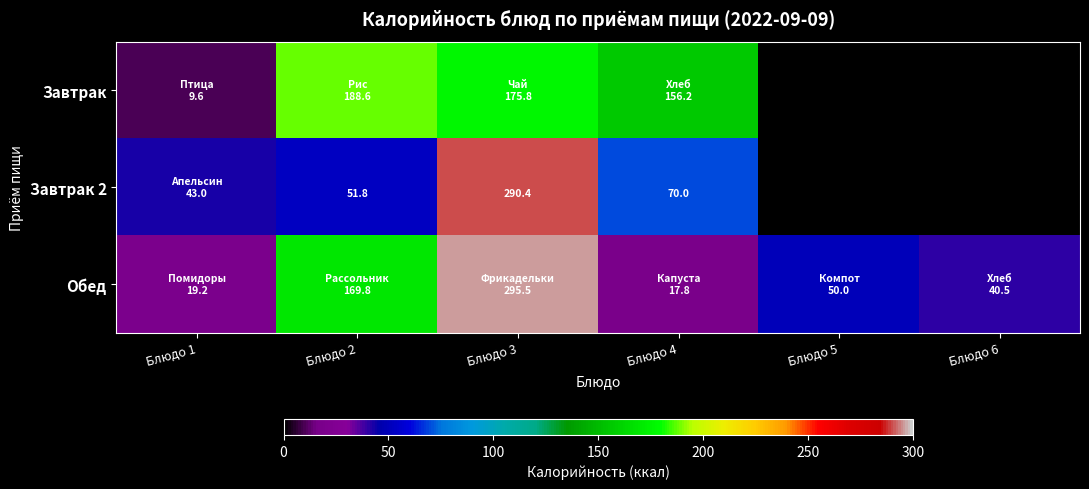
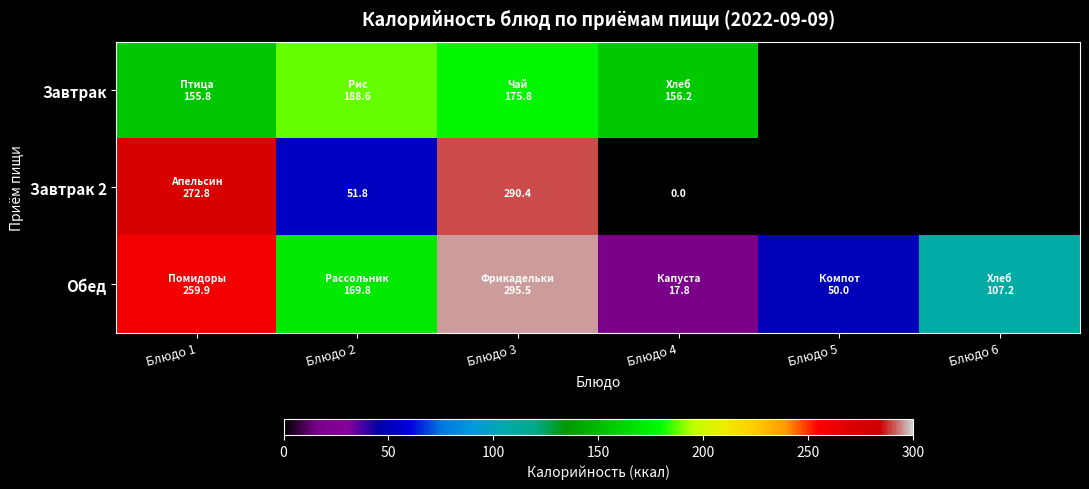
  {
    "Завтрак": {
-     "Блюдо 1": 9.6,
+     "Блюдо 1": 155.8,
      "Блюдо 2": 188.6,
      "Блюдо 3": 175.8,
      "Блюдо 4": 156.2
    },
    "Завтрак 2": {
-     "Блюдо 1": 43.0,
+     "Блюдо 1": 272.8,
      "Блюдо 2": 51.8,
      "Блюдо 3": 290.4,
-     "Блюдо 4": 70.0
+     "Блюдо 4": 0.0
    },
    "Обед": {
-     "Блюдо 1": 19.2,
+     "Блюдо 1": 259.9,
      "Блюдо 2": 169.8,
      "Блюдо 3": 295.5,
      "Блюдо 4": 17.8,
      "Блюдо 5": 50.0,
-     "Блюдо 6": 40.5
+     "Блюдо 6": 107.2
    }
  }
